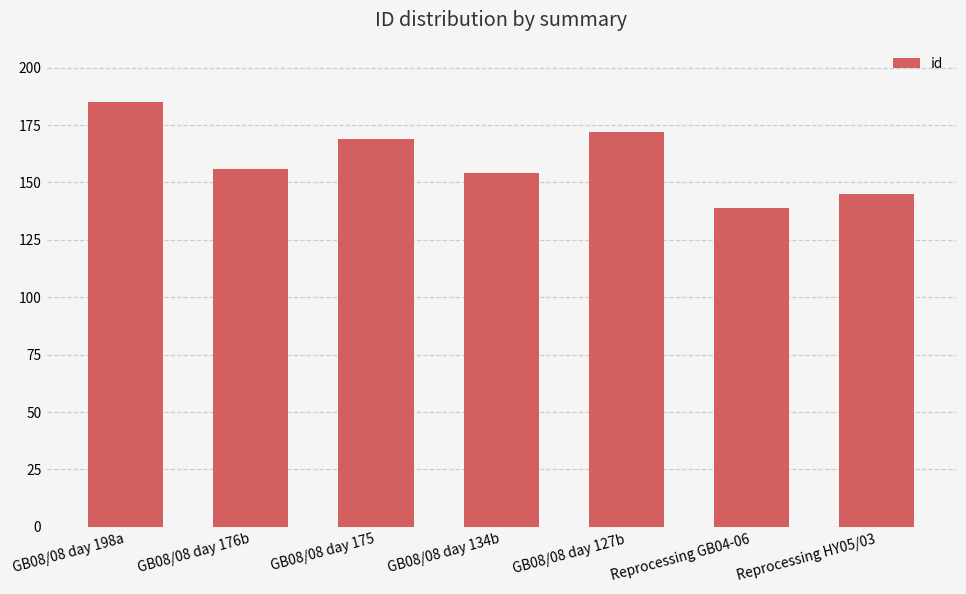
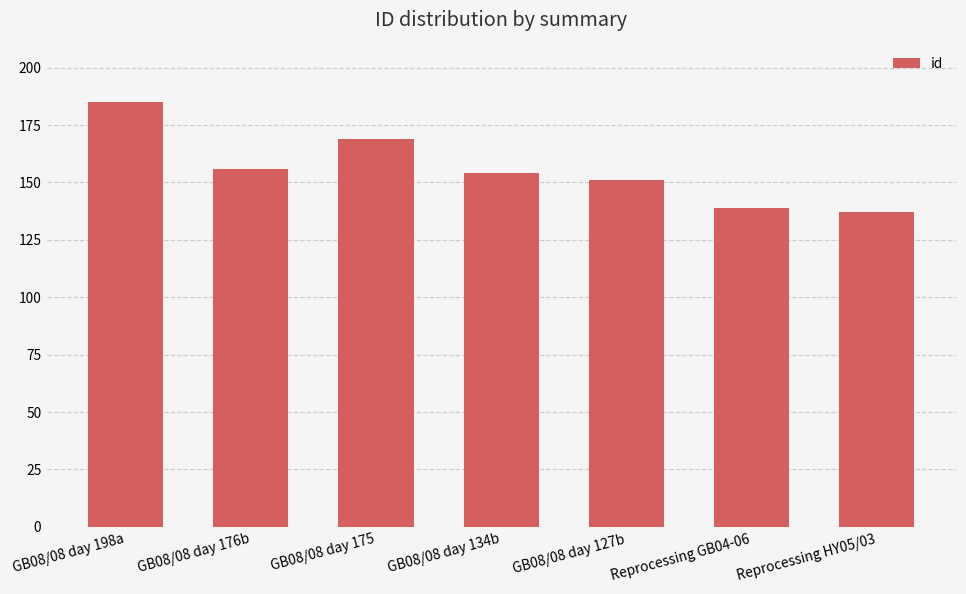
  {
    "GB08/08 day 198a": 185,
    "GB08/08 day 176b": 156,
    "GB08/08 day 175": 169,
    "GB08/08 day 134b": 154,
-   "GB08/08 day 127b": 172,
+   "GB08/08 day 127b": 151,
    "Reprocessing GB04-06": 139,
-   "Reprocessing HY05/03": 145
+   "Reprocessing HY05/03": 137
  }
